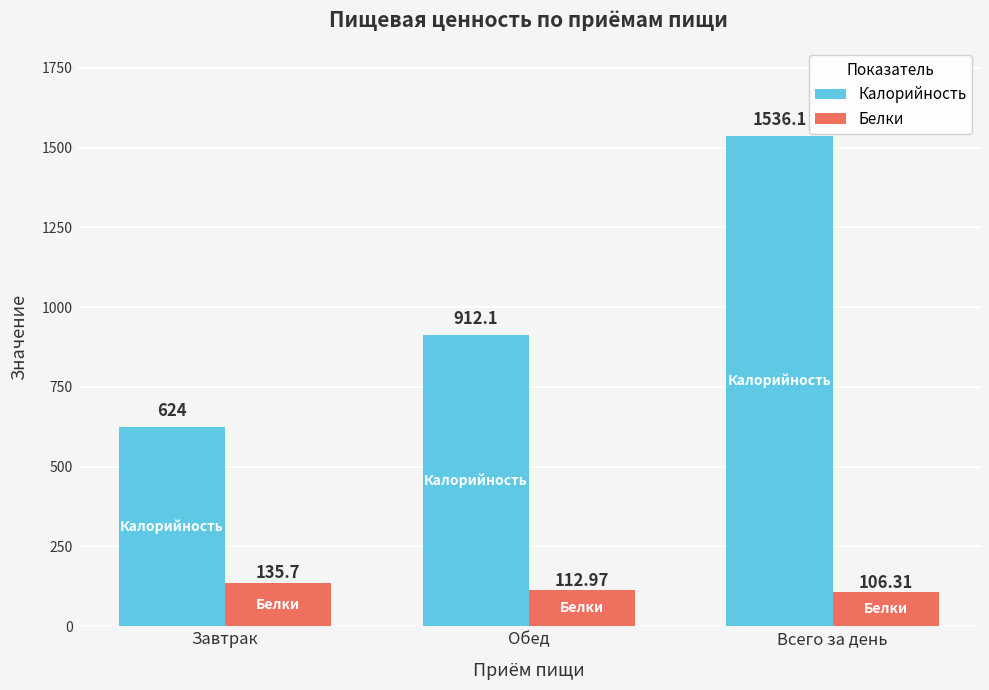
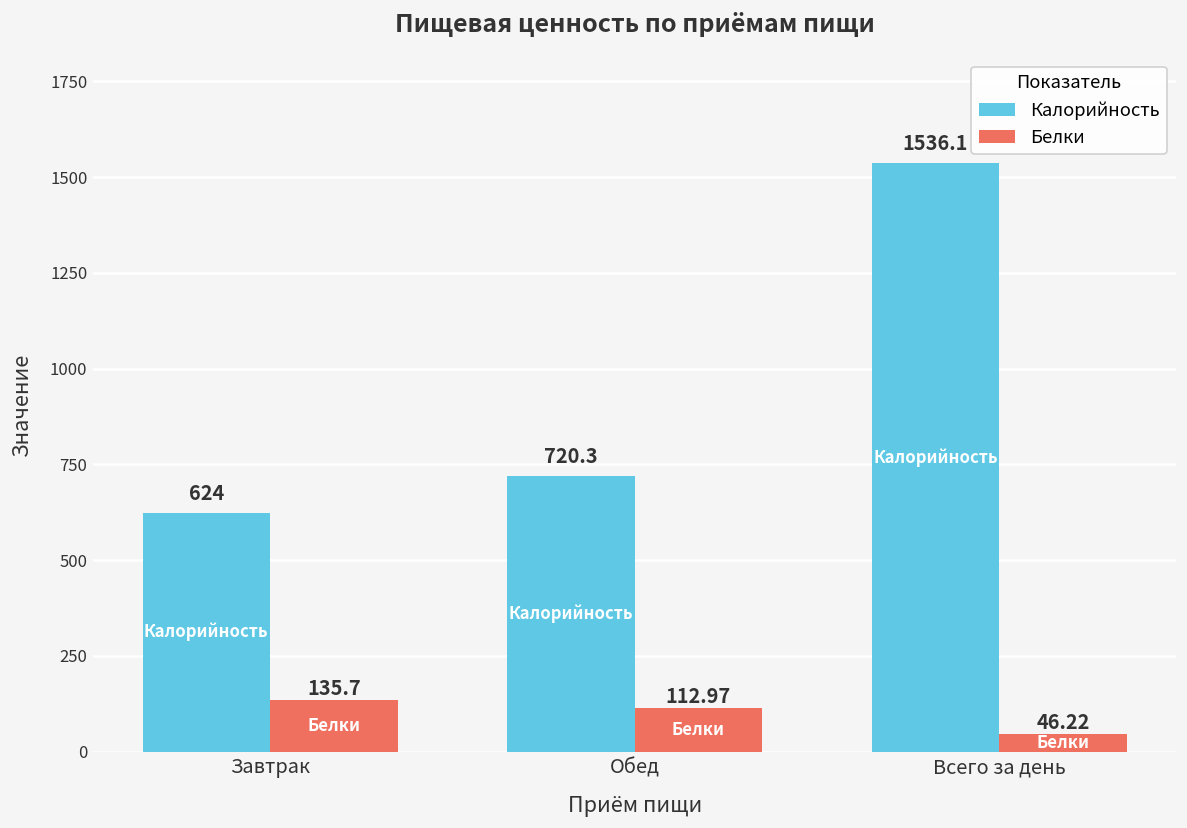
  {
    "Калорийность": {
      "Завтрак": 624,
-     "Обед": 912.1,
+     "Обед": 720.3,
      "Всего за день": 1536.1
    },
    "Белки": {
      "Завтрак": 135.7,
      "Обед": 112.97,
-     "Всего за день": 106.31
+     "Всего за день": 46.22
    }
  }
